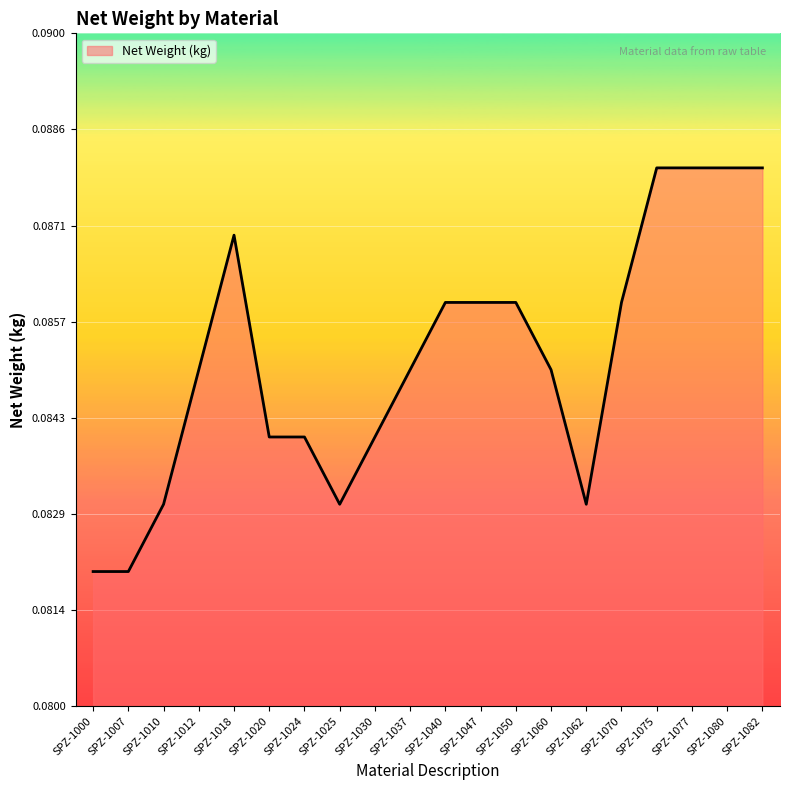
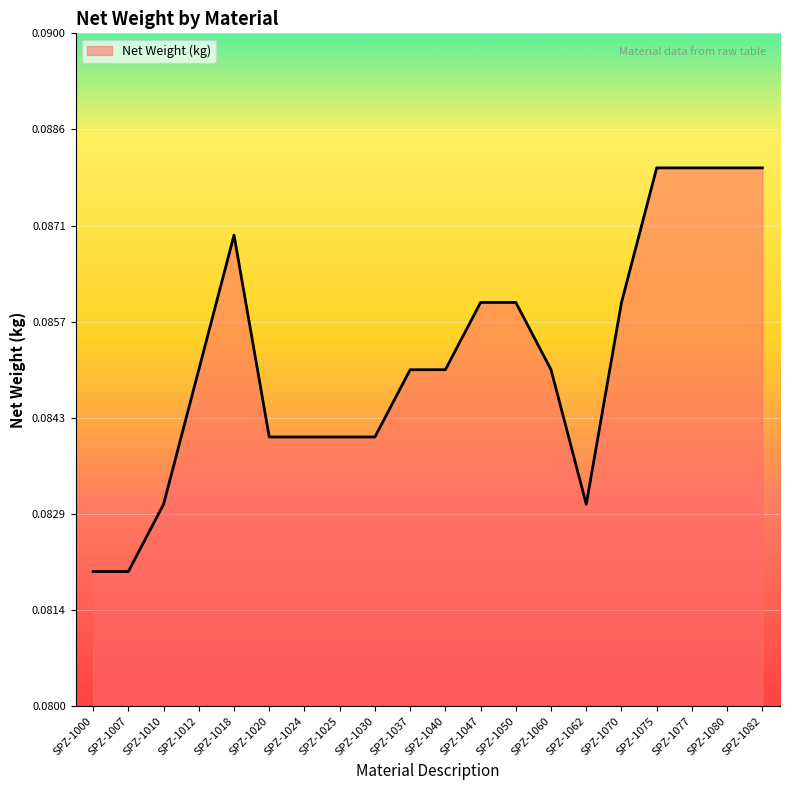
  {
    "SPZ-1000": 0.082,
    "SPZ-1007": 0.082,
    "SPZ-1010": 0.083,
    "SPZ-1012": 0.085,
    "SPZ-1018": 0.087,
    "SPZ-1020": 0.084,
    "SPZ-1024": 0.084,
-   "SPZ-1025": 0.083,
+   "SPZ-1025": 0.084,
    "SPZ-1030": 0.084,
    "SPZ-1037": 0.085,
-   "SPZ-1040": 0.086,
+   "SPZ-1040": 0.085,
    "SPZ-1047": 0.086,
    "SPZ-1050": 0.086,
    "SPZ-1060": 0.085,
    "SPZ-1062": 0.083,
    "SPZ-1070": 0.086,
    "SPZ-1075": 0.088,
    "SPZ-1077": 0.088,
    "SPZ-1080": 0.088,
    "SPZ-1082": 0.088
  }
